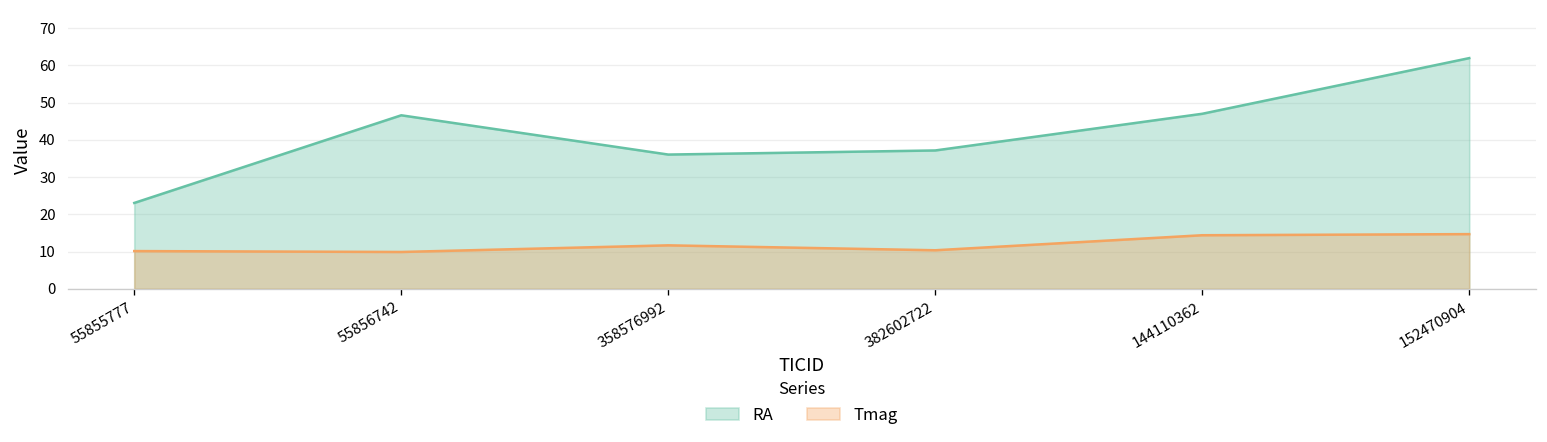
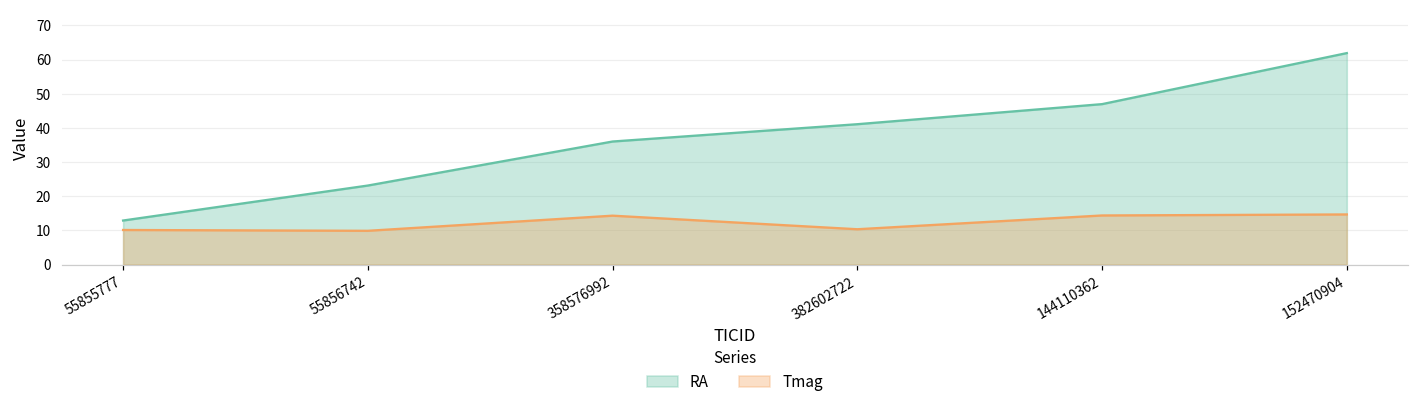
  {
    "RA": {
-     "55855777": 23,
-     "55856742": 47,
+     "55855777": 13,
+     "55856742": 23,
      "358576992": 36,
-     "382602722": 37,
+     "382602722": 41,
      "144110362": 47,
      "152470904": 62
    },
    "Tmag": {
      "55855777": 10,
      "55856742": 10,
-     "358576992": 12,
+     "358576992": 14,
      "382602722": 10,
      "144110362": 14,
      "152470904": 15
    }
  }
